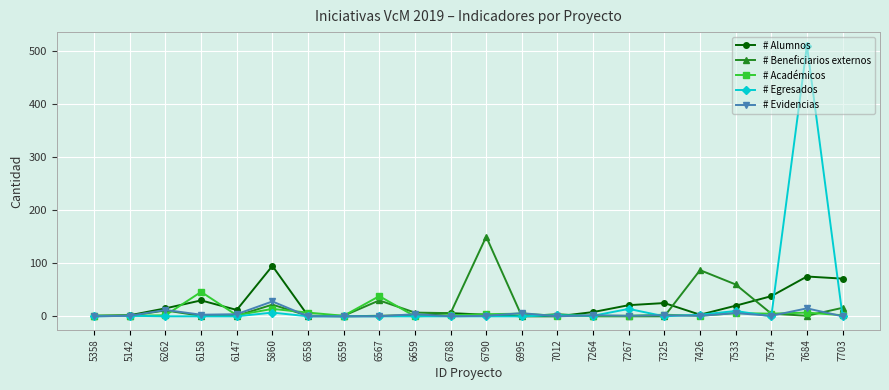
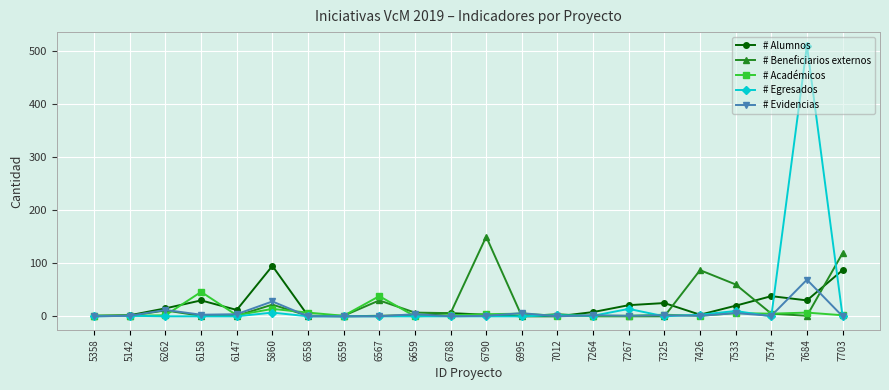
  {
    "# Alumnos": {
      "6158": 30,
      "6147": 10,
      "5860": 100,
      "7264": 10,
      "7267": 20,
      "7325": 30,
      "7533": 20,
      "7574": 40,
-     "7684": 80,
-     "7703": 70
+     "7684": 30,
+     "7703": 90
    },
    "# Beneficiarios externos": {
      "5860": 20,
      "6567": 30,
      "6790": 150,
      "7426": 90,
      "7533": 60,
      "7684": 0,
-     "7703": 20
+     "7703": 120
    },
    "# Académicos": {
      "6158": 50,
      "5860": 10,
      "6558": 10,
      "6567": 40,
      "7684": 10
    },
    "# Egresados": {
      "5860": 10,
      "7267": 10
    },
    "# Evidencias": {
      "5860": 30,
-     "7684": 20
+     "7684": 70
    }
  }
